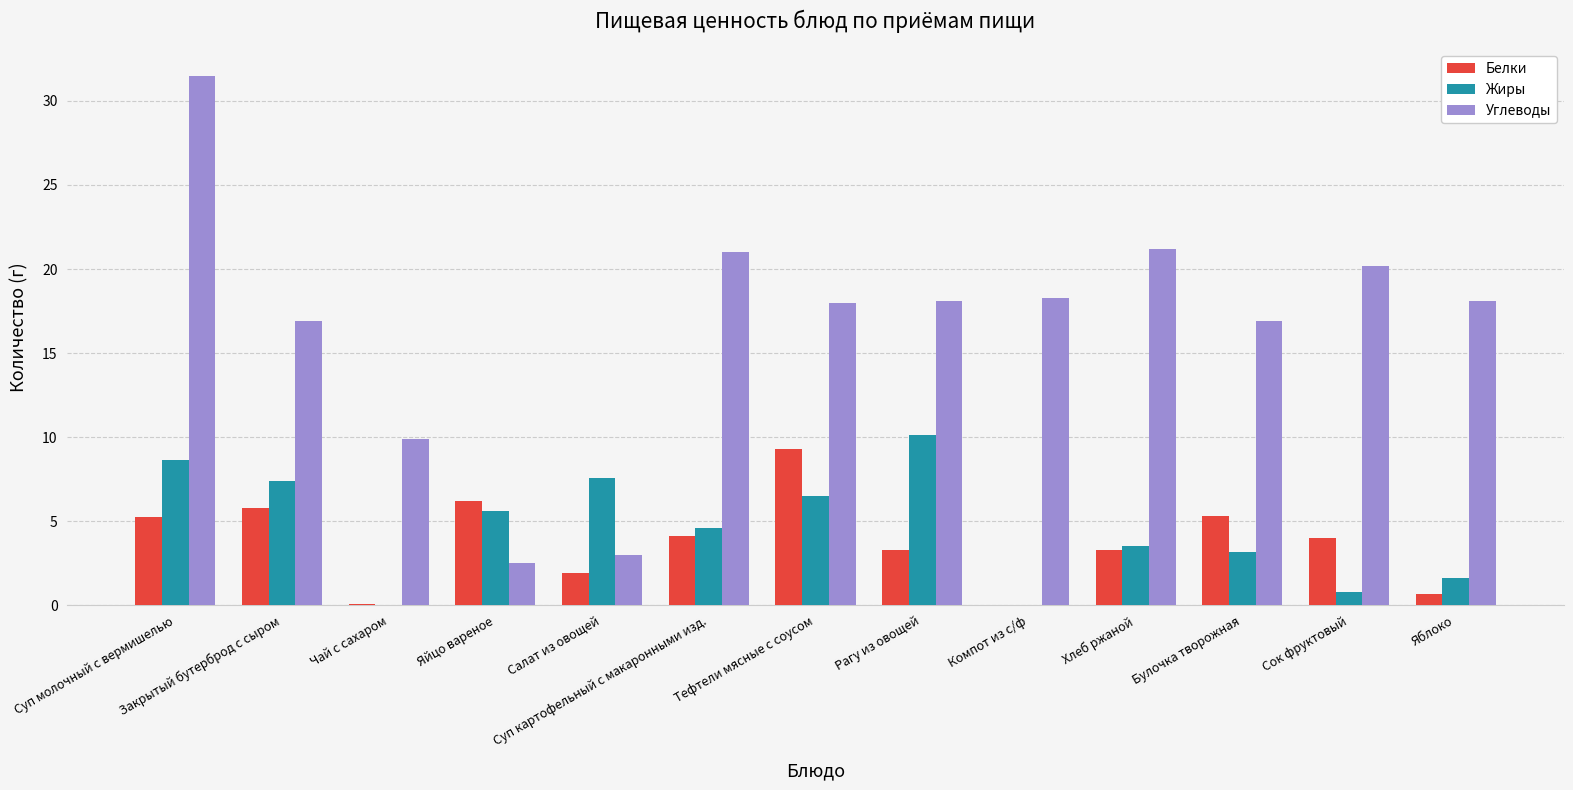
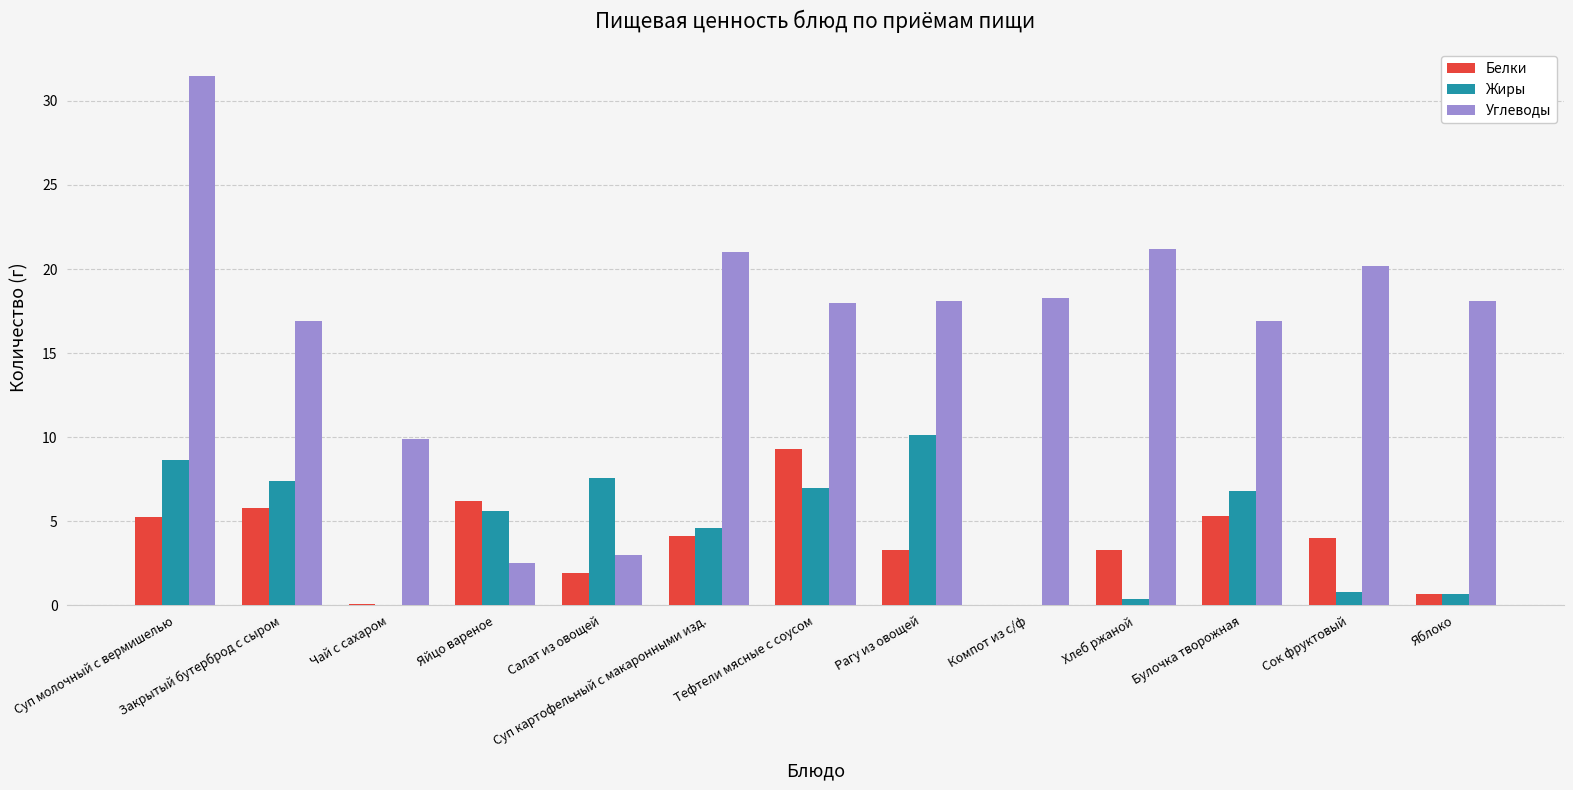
  {
    "Белки": {
      "Суп молочный с вермишелью": 5.3,
      "Закрытый бутерброд с сыром": 5.8,
      "Яйцо вареное": 6.2,
      "Салат из овощей": 1.9,
      "Суп картофельный с макаронными изд.": 4.1,
      "Тефтели мясные с соусом": 9.3,
      "Рагу из овощей": 3.3,
      "Компот из с/ф": 0.0,
      "Хлеб ржаной": 3.3,
      "Булочка творожная": 5.3,
      "Сок фруктовый": 4.0,
      "Яблоко": 0.7
    },
    "Жиры": {
      "Суп молочный с вермишелью": 8.7,
      "Закрытый бутерброд с сыром": 7.4,
      "Чай с сахаром": 0.0,
      "Яйцо вареное": 5.6,
      "Салат из овощей": 7.6,
      "Суп картофельный с макаронными изд.": 4.6,
-     "Тефтели мясные с соусом": 6.5,
+     "Тефтели мясные с соусом": 7.0,
      "Рагу из овощей": 10.1,
      "Компот из с/ф": 0.0,
-     "Хлеб ржаной": 3.5,
-     "Булочка творожная": 3.2,
+     "Хлеб ржаной": 0.4,
+     "Булочка творожная": 6.8,
      "Сок фруктовый": 0.8,
-     "Яблоко": 1.6
+     "Яблоко": 0.7
    },
    "Углеводы": {
      "Суп молочный с вермишелью": 31.5,
      "Закрытый бутерброд с сыром": 16.9,
      "Чай с сахаром": 9.9,
      "Яйцо вареное": 2.5,
      "Салат из овощей": 3.0,
      "Суп картофельный с макаронными изд.": 21.0,
      "Тефтели мясные с соусом": 18.0,
      "Рагу из овощей": 18.1,
      "Компот из с/ф": 18.3,
      "Хлеб ржаной": 21.2,
      "Булочка творожная": 16.9,
      "Сок фруктовый": 20.2,
      "Яблоко": 18.1
    }
  }
